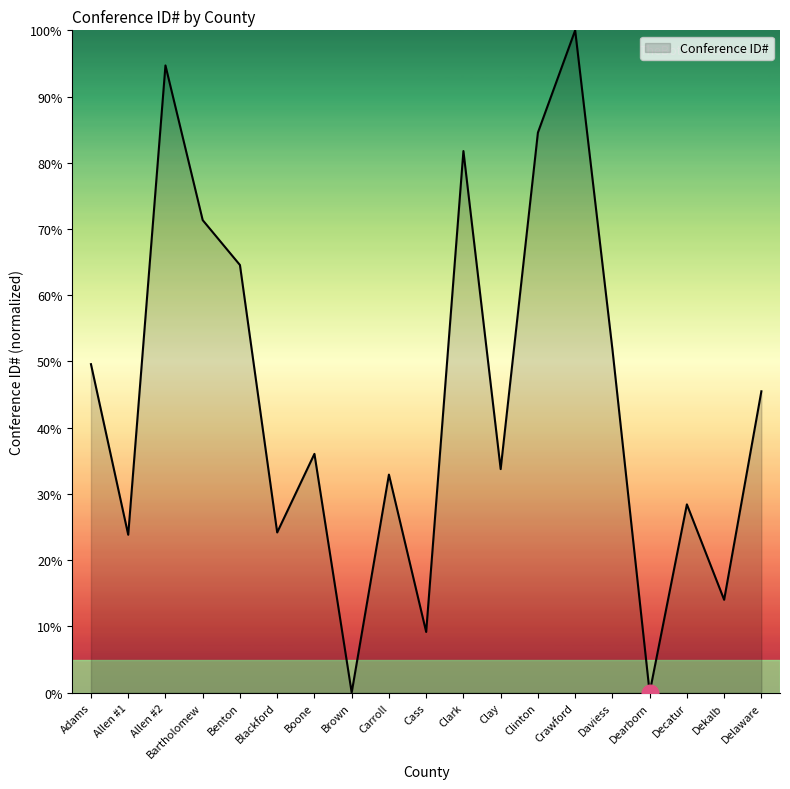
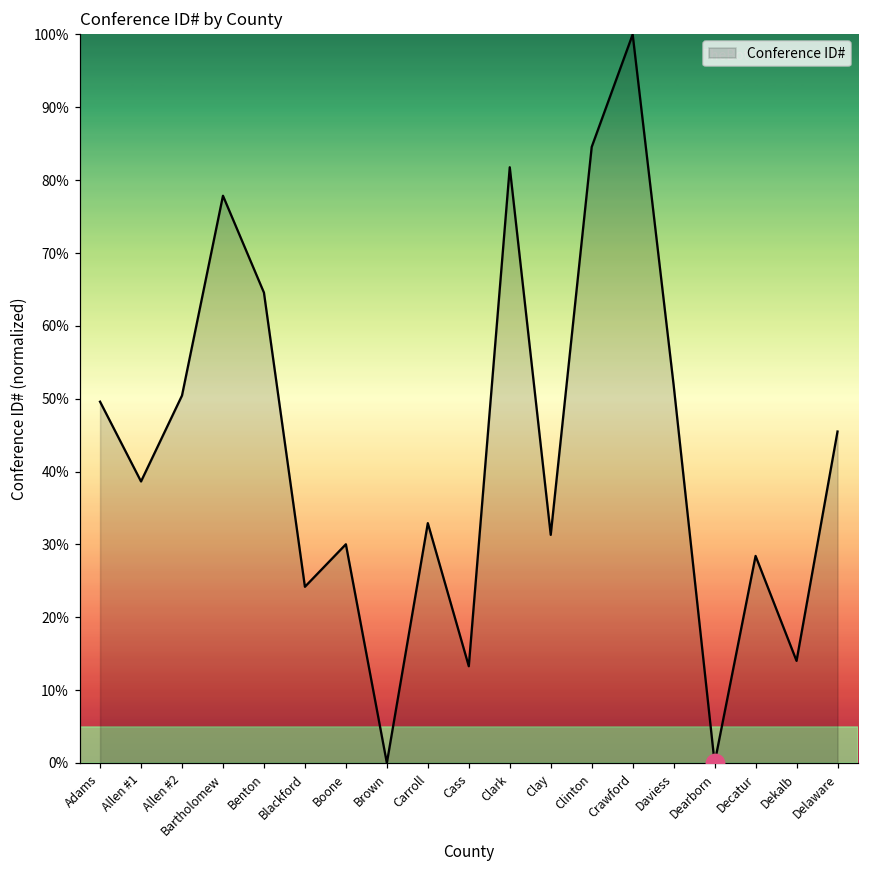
  {
    "Conference ID#": {
      "Adams": "50%",
-     "Allen #1": "24%",
-     "Allen #2": "95%",
-     "Bartholomew": "71%",
+     "Allen #1": "39%",
+     "Allen #2": "50%",
+     "Bartholomew": "78%",
      "Benton": "65%",
      "Blackford": "24%",
-     "Boone": "36%",
+     "Boone": "30%",
      "Carroll": "33%",
-     "Cass": "9%",
+     "Cass": "13%",
      "Clark": "82%",
-     "Clay": "34%",
+     "Clay": "31%",
      "Clinton": "85%",
      "Crawford": "100%",
      "Daviess": "52%",
      "Decatur": "28%",
      "Dekalb": "14%",
      "Delaware": "45%"
    }
  }
